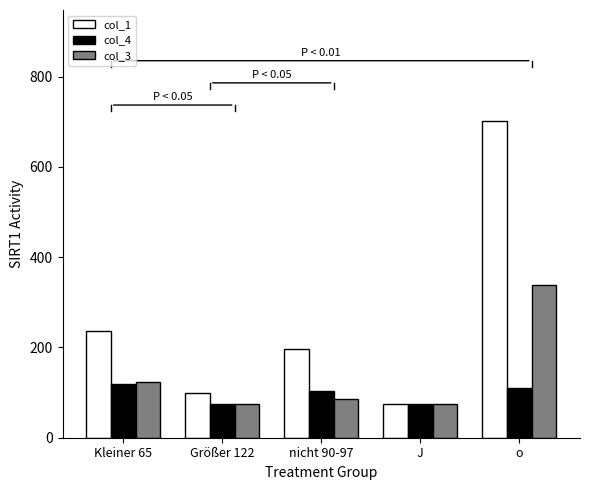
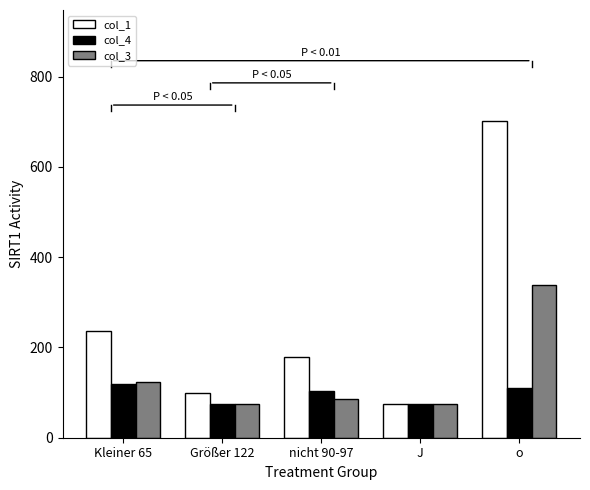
  {
    "col_1": {
      "Kleiner 65": 240,
      "Größer 122": 100,
-     "nicht 90-97": 200,
+     "nicht 90-97": 180,
      "J": 70,
      "o": 700
    },
    "col_3": {
      "Kleiner 65": 120,
      "Größer 122": 80,
      "nicht 90-97": 90,
      "J": 70,
      "o": 340
    }
  }
